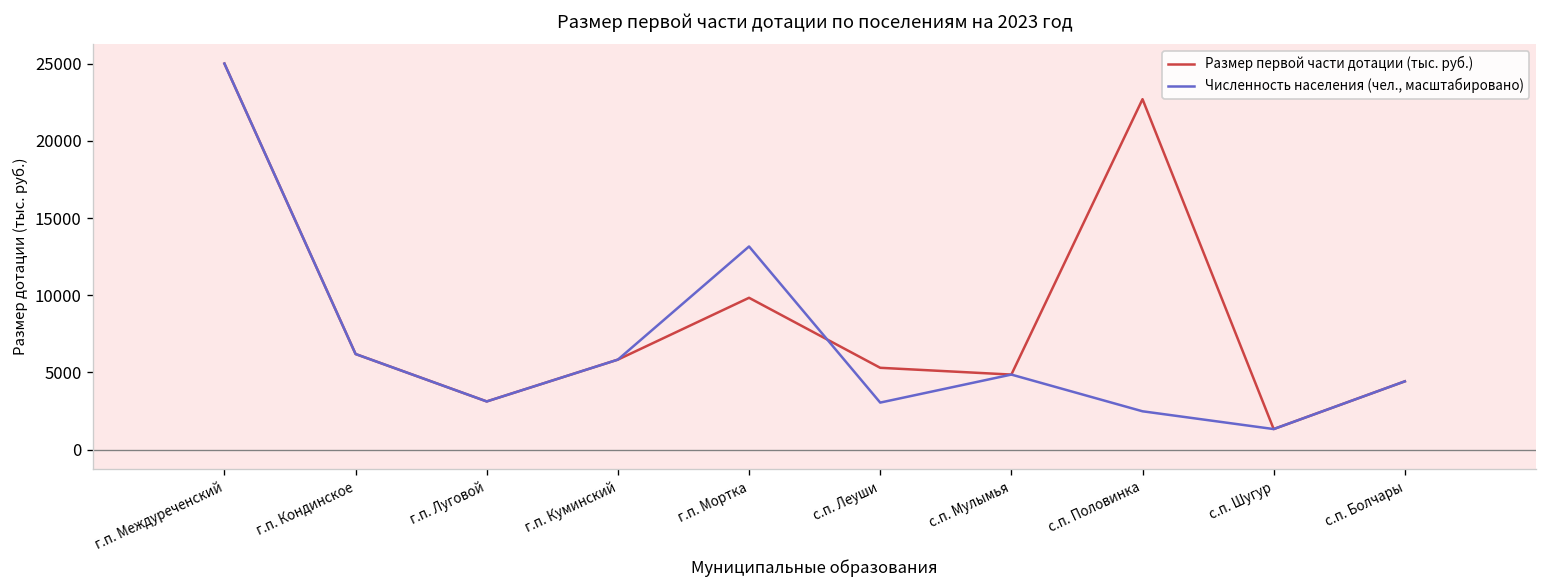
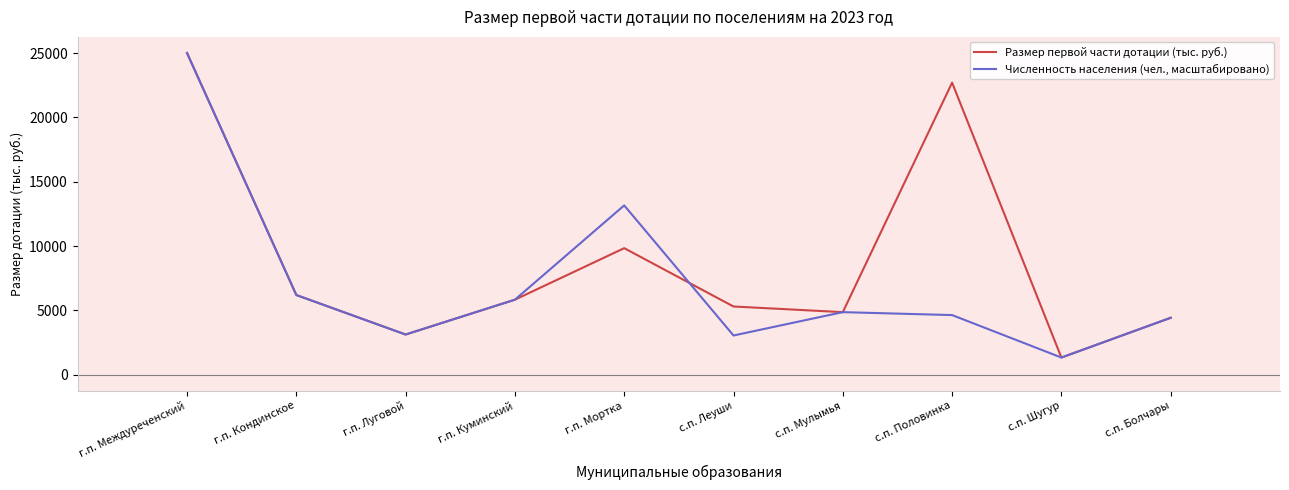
  {
    "Размер первой части дотации (тыс. руб.)": {
      "г.п. Мортка": 9800,
      "с.п. Леуши": 5300,
      "с.п. Половинка": 22700
    },
    "Численность населения (чел., масштабировано)": {
      "г.п. Мортка": 13200,
      "с.п. Леуши": 3000,
-     "с.п. Половинка": 2500
+     "с.п. Половинка": 4600
    }
  }
